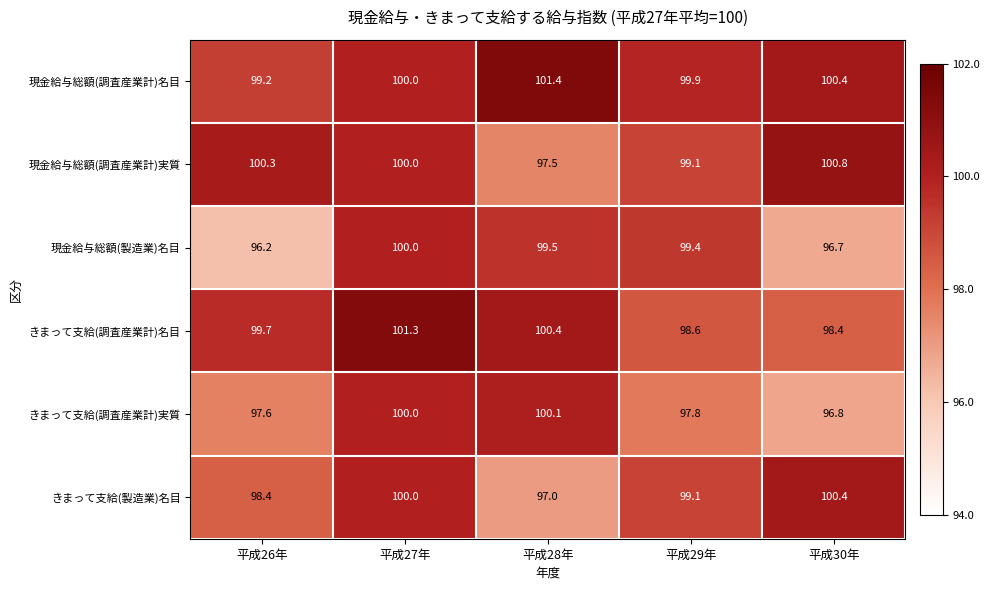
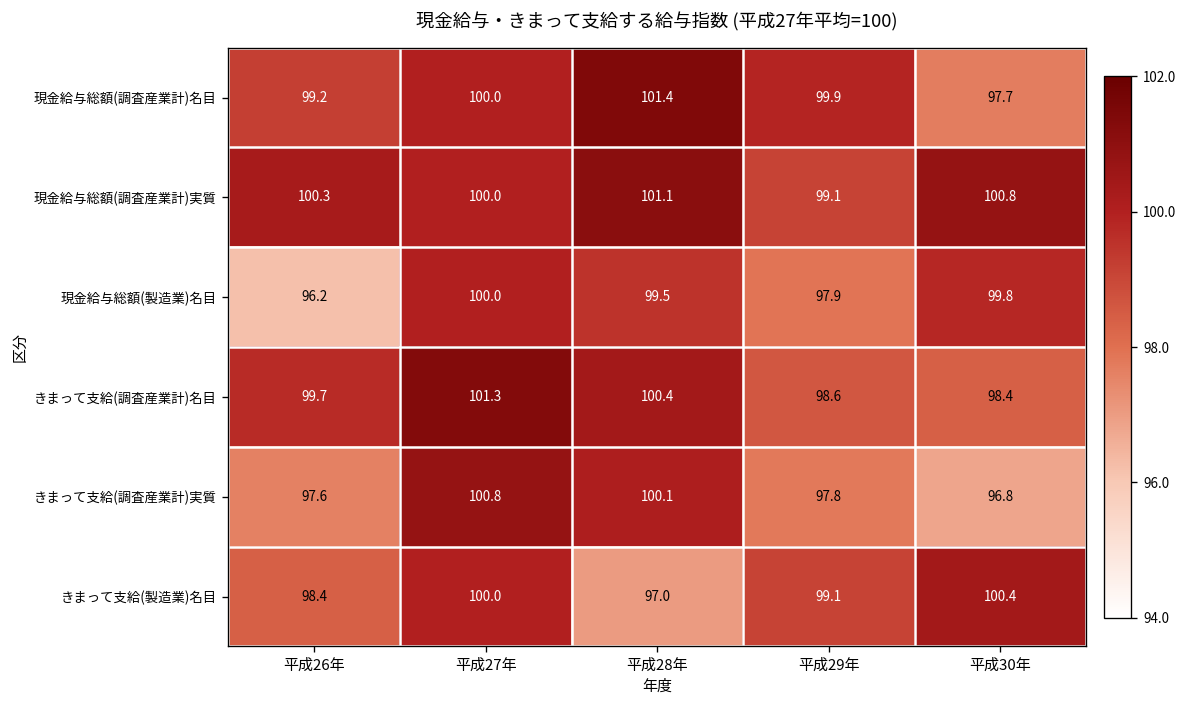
  {
    "現金給与総額(調査産業計)名目": {
      "平成26年": 99.2,
      "平成27年": 100.0,
      "平成28年": 101.4,
      "平成29年": 99.9,
-     "平成30年": 100.4
+     "平成30年": 97.7
    },
    "現金給与総額(調査産業計)実質": {
      "平成26年": 100.3,
      "平成27年": 100.0,
-     "平成28年": 97.5,
+     "平成28年": 101.1,
      "平成29年": 99.1,
      "平成30年": 100.8
    },
    "現金給与総額(製造業)名目": {
      "平成26年": 96.2,
      "平成27年": 100.0,
      "平成28年": 99.5,
-     "平成29年": 99.4,
-     "平成30年": 96.7
+     "平成29年": 97.9,
+     "平成30年": 99.8
    },
    "きまって支給(調査産業計)名目": {
      "平成26年": 99.7,
      "平成27年": 101.3,
      "平成28年": 100.4,
      "平成29年": 98.6,
      "平成30年": 98.4
    },
    "きまって支給(調査産業計)実質": {
      "平成26年": 97.6,
-     "平成27年": 100.0,
+     "平成27年": 100.8,
      "平成28年": 100.1,
      "平成29年": 97.8,
      "平成30年": 96.8
    },
    "きまって支給(製造業)名目": {
      "平成26年": 98.4,
      "平成27年": 100.0,
      "平成28年": 97.0,
      "平成29年": 99.1,
      "平成30年": 100.4
    }
  }
